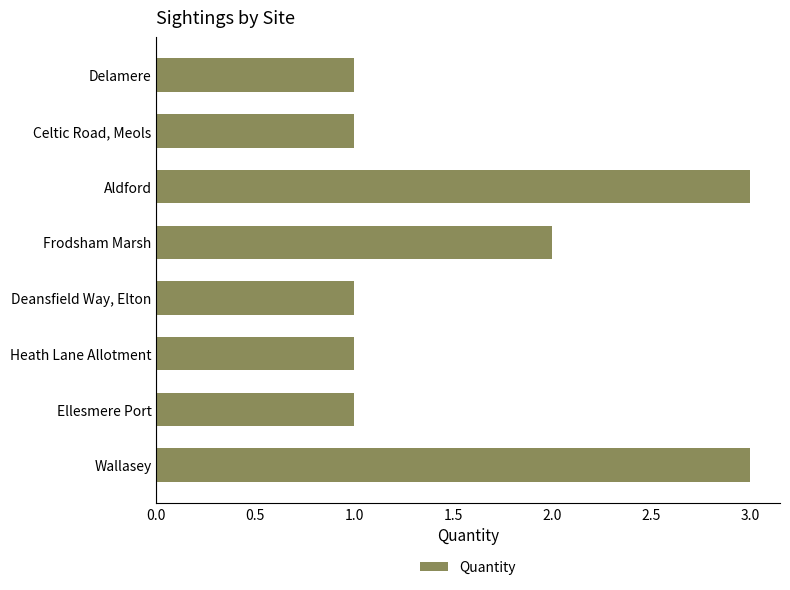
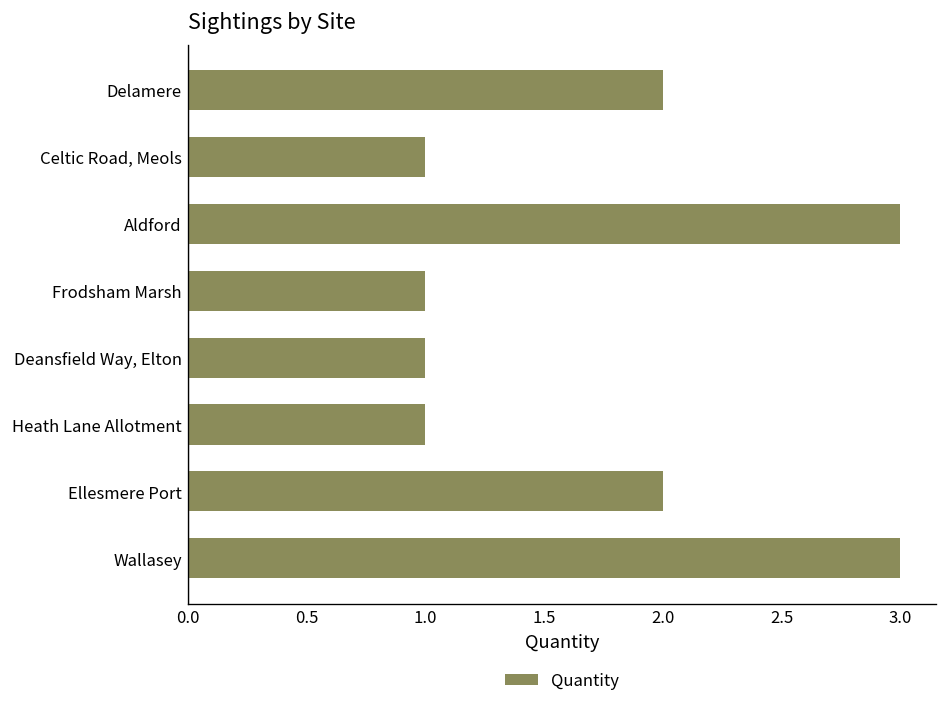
  {
-   "Delamere": 1,
+   "Delamere": 2,
    "Celtic Road, Meols": 1,
    "Aldford": 3,
-   "Frodsham Marsh": 2,
+   "Frodsham Marsh": 1,
    "Deansfield Way, Elton": 1,
    "Heath Lane Allotment": 1,
-   "Ellesmere Port": 1,
+   "Ellesmere Port": 2,
    "Wallasey": 3
  }
